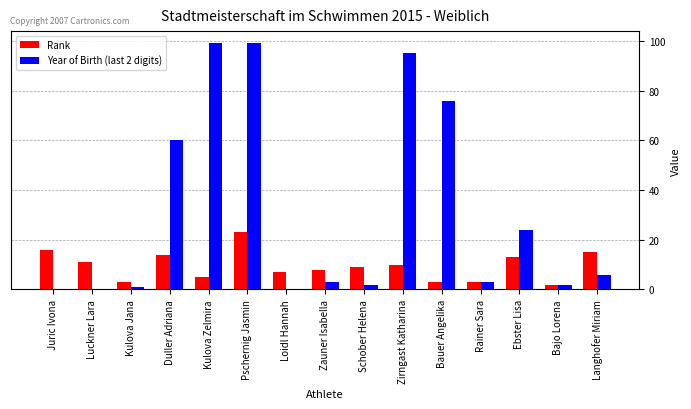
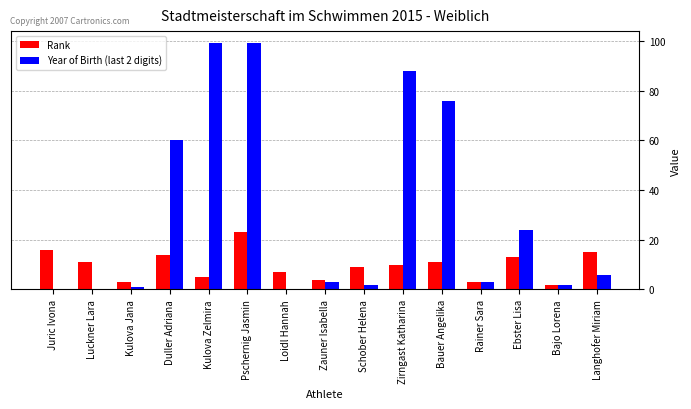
  {
    "Rank": {
      "Juric Ivona": 16,
      "Luckner Lara": 11,
      "Kulova Jana": 3,
      "Duller Adriana": 14,
      "Kulova Zelmira": 5,
      "Pschernig Jasmin": 23,
      "Loidl Hannah": 7,
-     "Zauner Isabella": 8,
+     "Zauner Isabella": 4,
      "Schober Helena": 9,
      "Zirngast Katharina": 10,
-     "Bauer Angelika": 3,
+     "Bauer Angelika": 11,
      "Rainer Sara": 3,
      "Ebster Lisa": 13,
      "Bajo Lorena": 2,
      "Langhofer Miriam": 15
    },
    "Year of Birth (last 2 digits)": {
      "Juric Ivona": 0,
      "Luckner Lara": 0,
      "Duller Adriana": 60,
      "Kulova Zelmira": 99,
      "Pschernig Jasmin": 99,
      "Loidl Hannah": 0,
      "Zauner Isabella": 3,
      "Schober Helena": 2,
-     "Zirngast Katharina": 95,
+     "Zirngast Katharina": 88,
      "Bauer Angelika": 76,
      "Rainer Sara": 3,
      "Ebster Lisa": 24,
      "Bajo Lorena": 2,
      "Langhofer Miriam": 6
    }
  }
